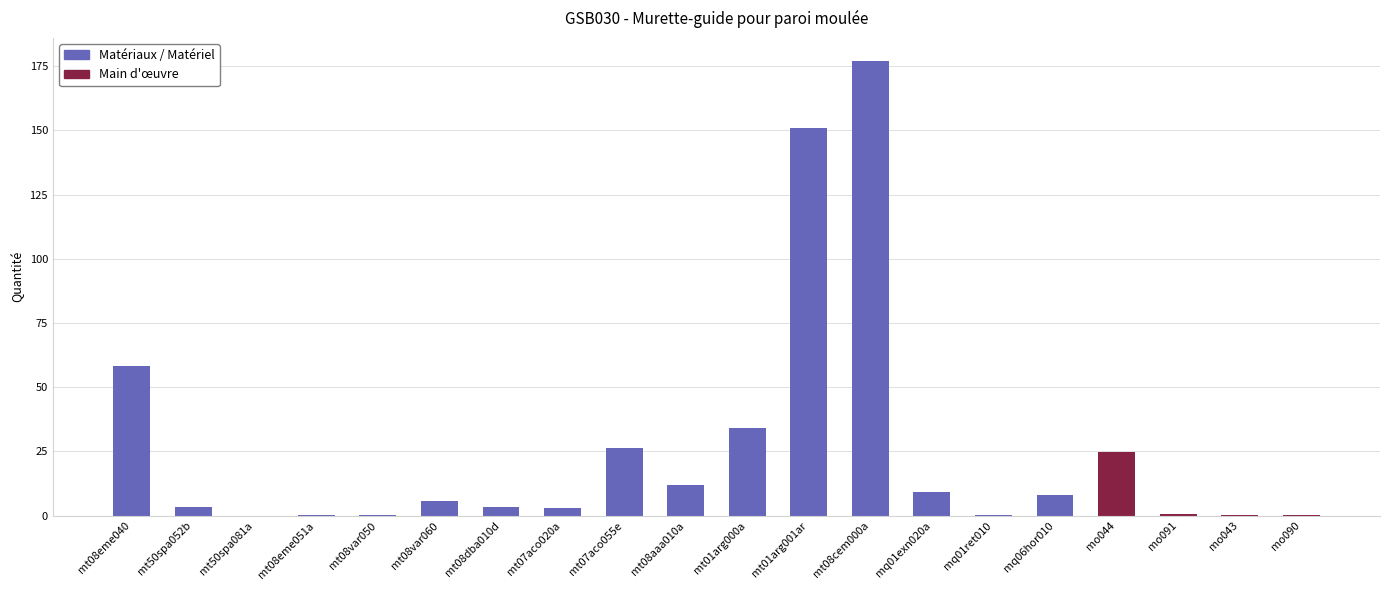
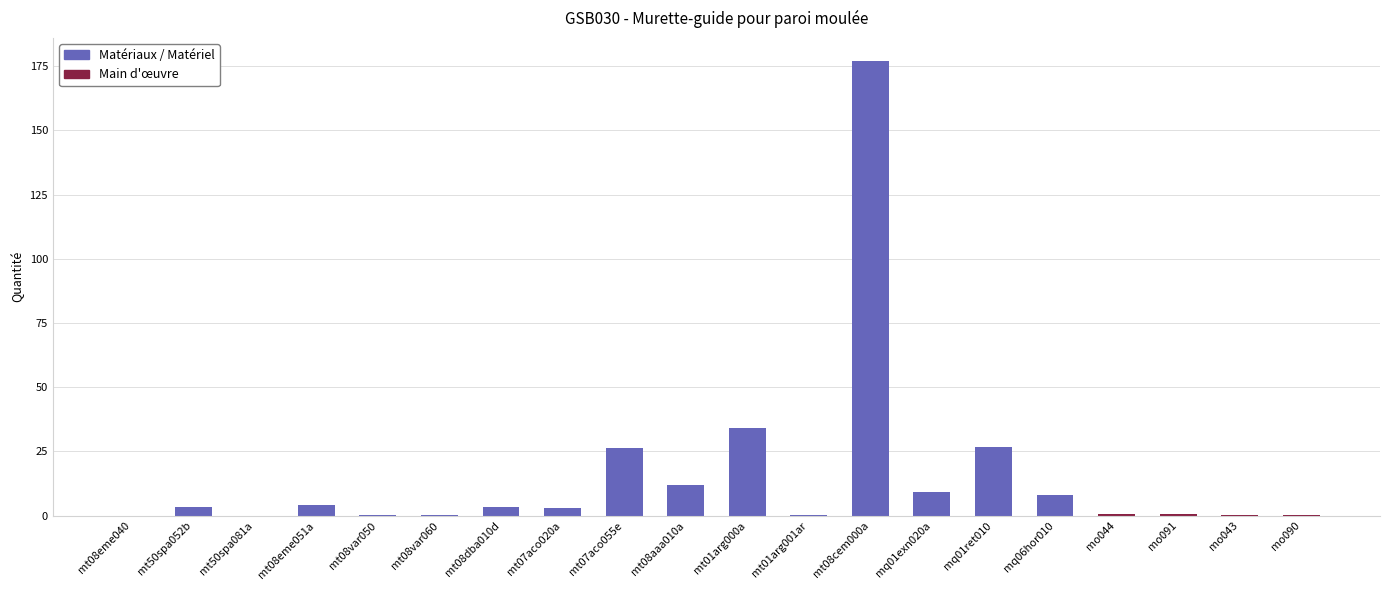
  {
-   "mt08eme040": 58,
+   "mt08eme040": 0,
    "mt50spa052b": 4,
-   "mt08eme051a": 0,
-   "mt08var060": 6,
+   "mt08eme051a": 4,
+   "mt08var060": 0,
    "mt08dba010d": 3,
    "mt07aco020a": 3,
    "mt07aco055e": 26,
    "mt08aaa010a": 12,
    "mt01arg000a": 34,
-   "mt01arg001ar": 151,
+   "mt01arg001ar": 0,
    "mt08cem000a": 177,
    "mq01exn020a": 9,
-   "mq01ret010": 0,
+   "mq01ret010": 27,
    "mq06hor010": 8,
-   "mo044": 25
+   "mo044": 0
  }
